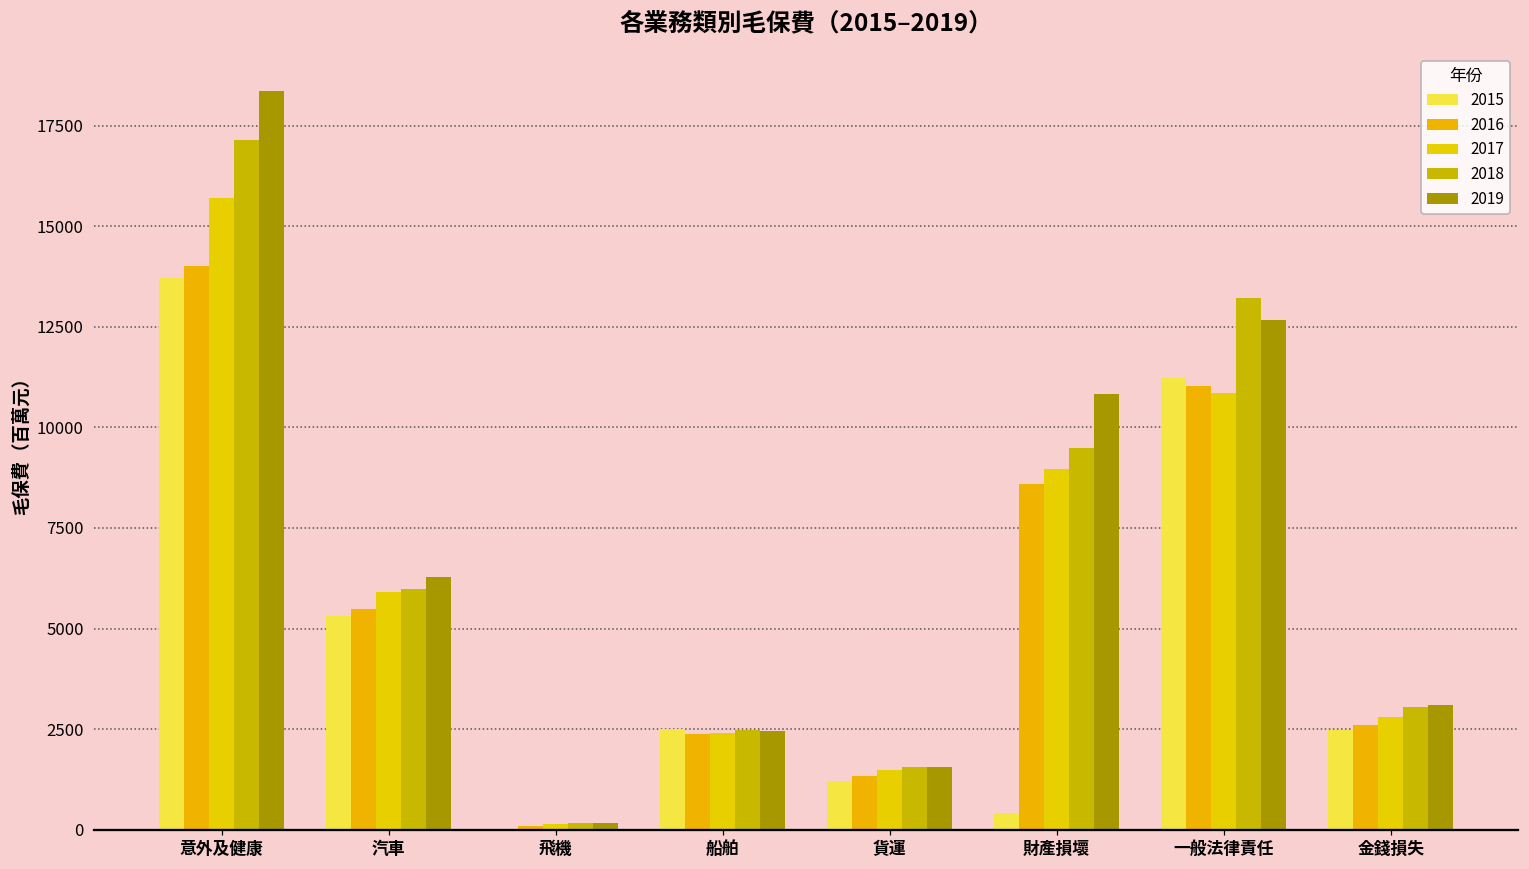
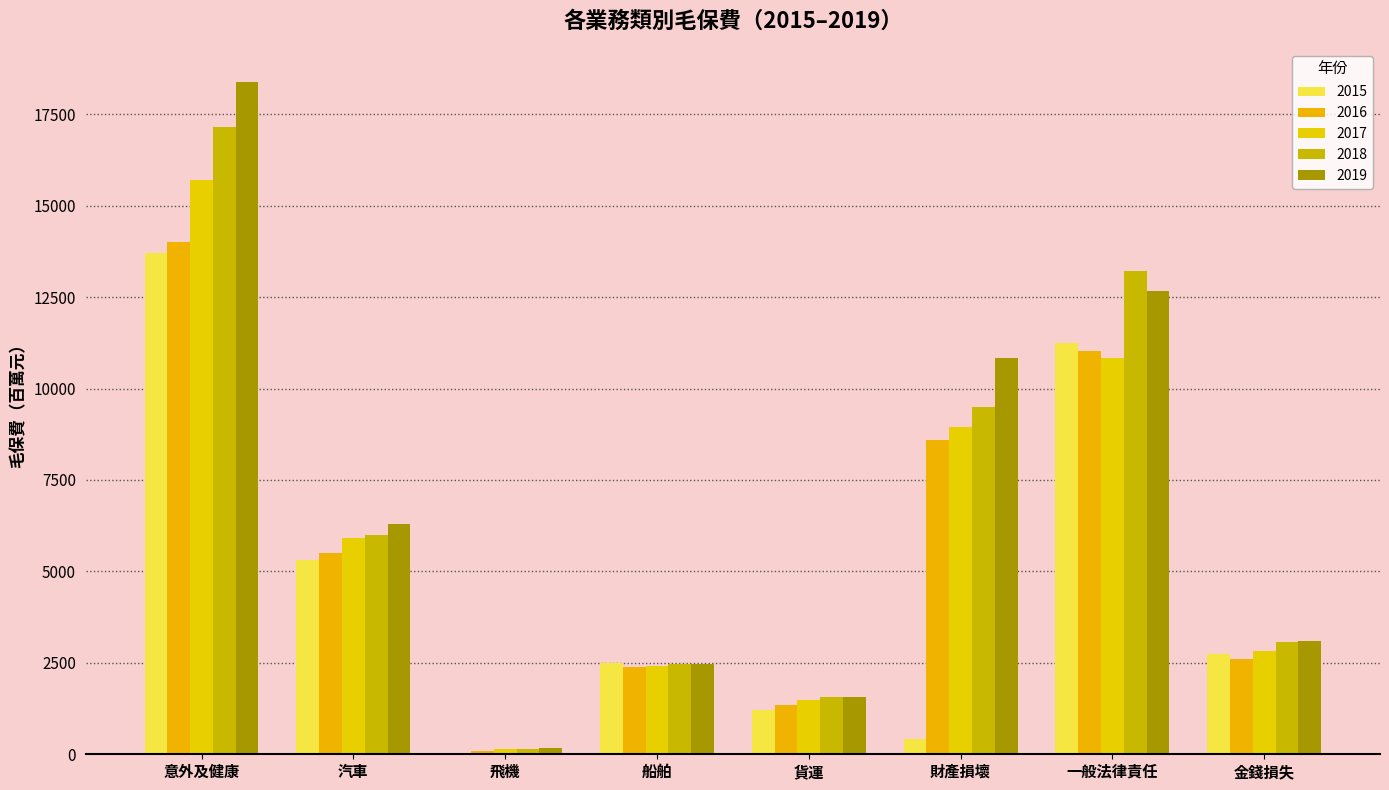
  {
    "2015": {
      "意外及健康": 13700,
      "汽車": 5300,
      "船舶": 2500,
      "貨運": 1200,
      "財產損壞": 400,
      "一般法律責任": 11200,
-     "金錢損失": 2500
+     "金錢損失": 2800
    }
  }
